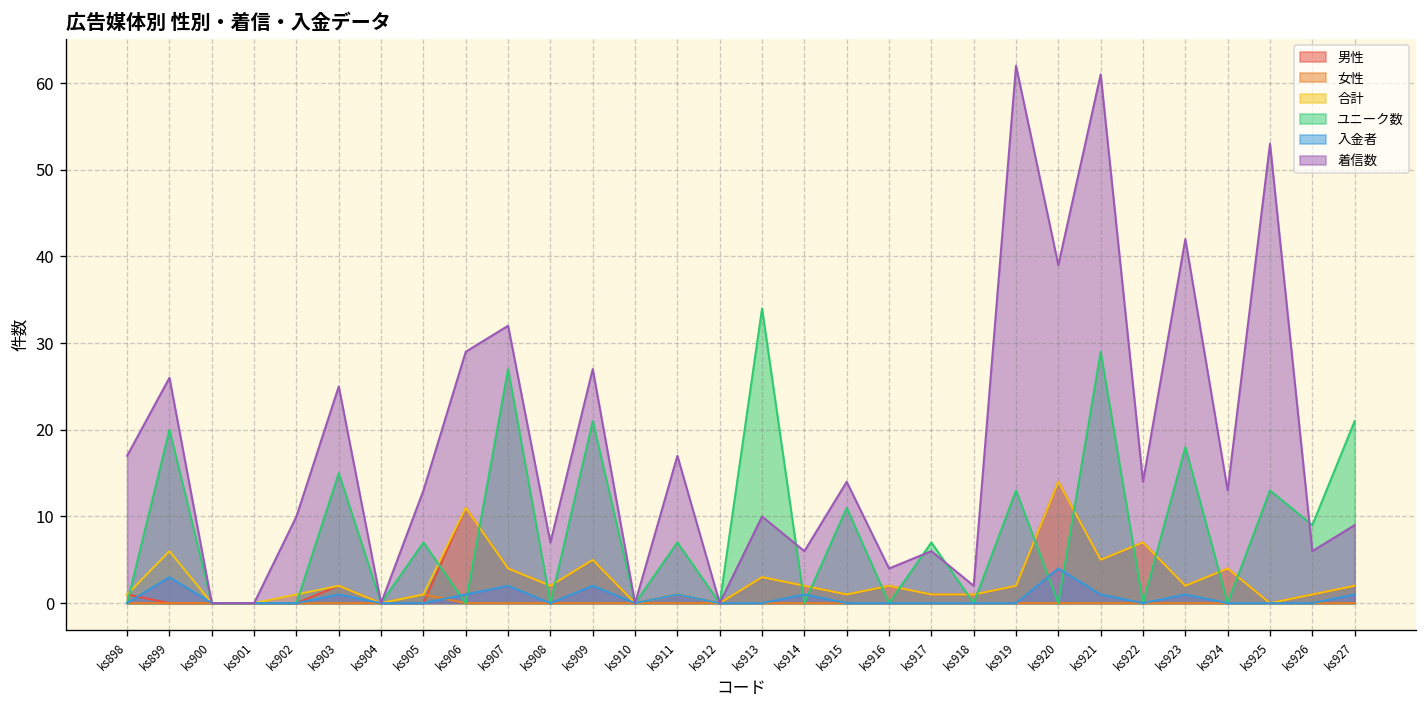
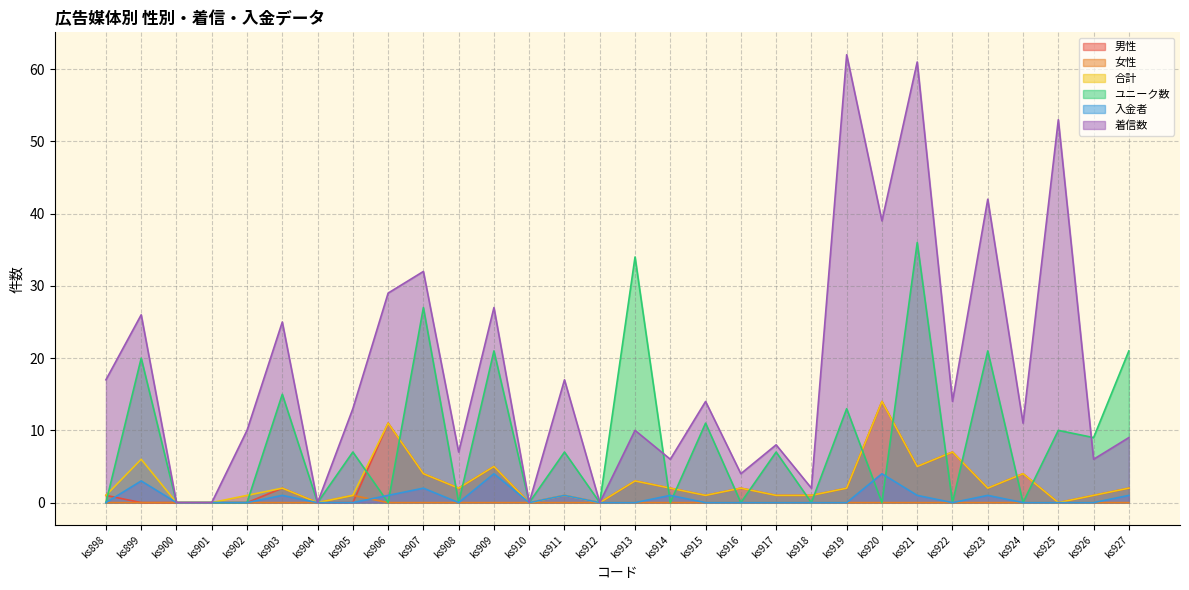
  {
    "ユニーク数": {
      "ks899": 20,
      "ks903": 15,
      "ks905": 7,
      "ks907": 27,
      "ks909": 21,
      "ks911": 7,
      "ks913": 34,
      "ks915": 11,
      "ks917": 7,
      "ks919": 13,
-     "ks921": 29,
-     "ks923": 18,
-     "ks925": 13,
+     "ks921": 36,
+     "ks923": 21,
+     "ks925": 10,
      "ks926": 9,
      "ks927": 21
    },
    "入金者": {
      "ks899": 3,
      "ks903": 1,
      "ks906": 1,
      "ks907": 2,
-     "ks909": 2,
+     "ks909": 4,
      "ks914": 1,
      "ks920": 4,
      "ks921": 1,
      "ks923": 1,
      "ks927": 1
    },
    "着信数": {
      "ks898": 17,
      "ks899": 26,
      "ks902": 10,
      "ks903": 25,
      "ks905": 13,
      "ks906": 29,
      "ks907": 32,
      "ks908": 7,
      "ks909": 27,
      "ks911": 17,
      "ks913": 10,
      "ks914": 6,
      "ks915": 14,
      "ks916": 4,
-     "ks917": 6,
+     "ks917": 8,
      "ks918": 2,
      "ks919": 62,
      "ks920": 39,
      "ks921": 61,
      "ks922": 14,
      "ks923": 42,
-     "ks924": 13,
+     "ks924": 11,
      "ks925": 53,
      "ks926": 6,
      "ks927": 9
    }
  }
